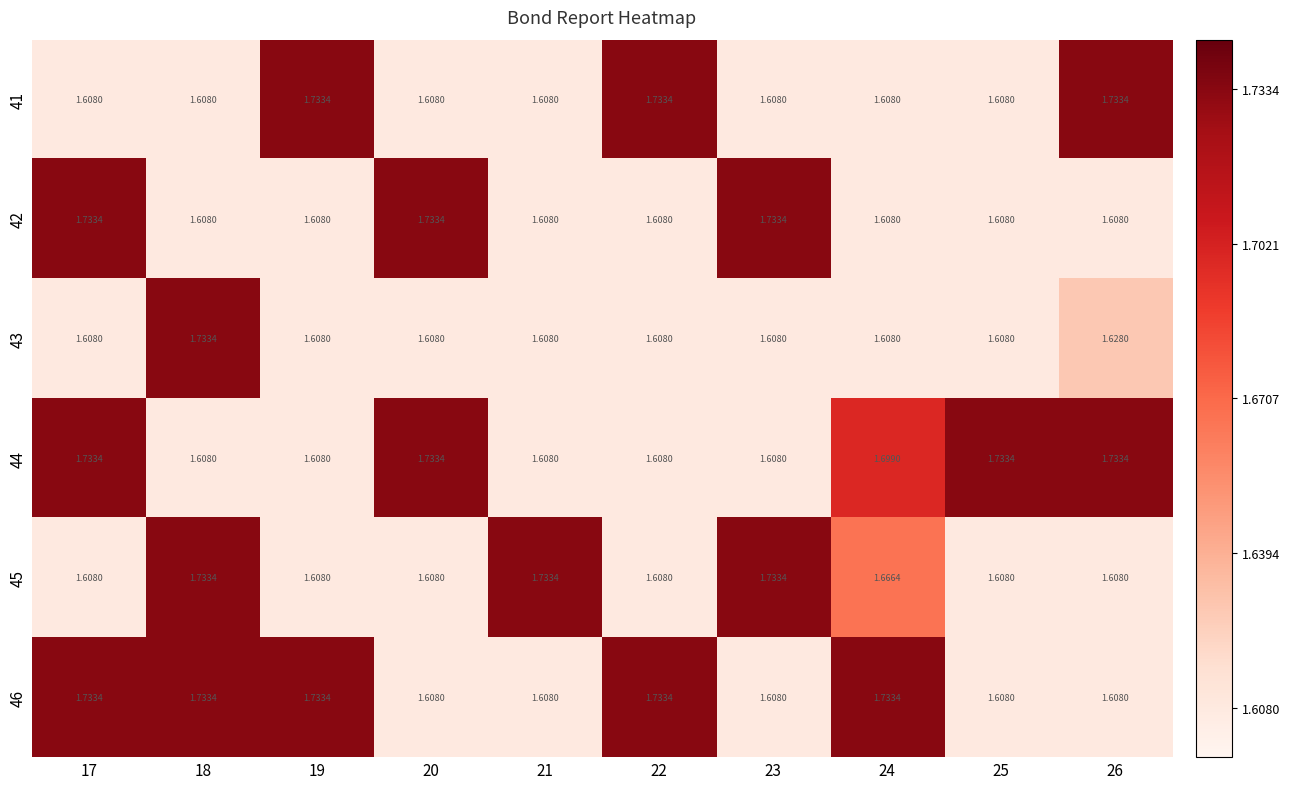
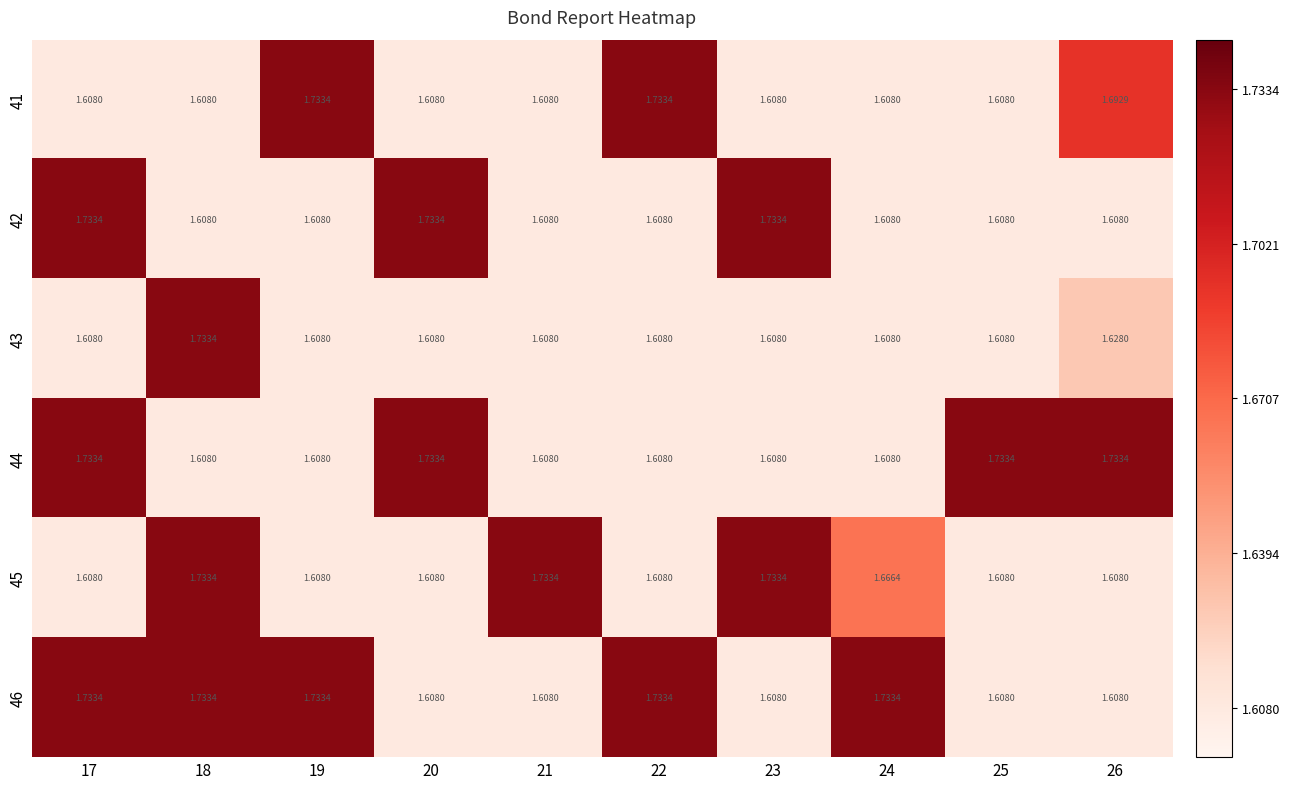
  {
    "41": {
      "17": 1.6080,
      "18": 1.6080,
      "19": 1.7334,
      "20": 1.6080,
      "21": 1.6080,
      "22": 1.7334,
      "23": 1.6080,
      "24": 1.6080,
      "25": 1.6080,
-     "26": 1.7334
+     "26": 1.6929
    },
    "42": {
      "17": 1.7334,
      "18": 1.6080,
      "19": 1.6080,
      "20": 1.7334,
      "21": 1.6080,
      "22": 1.6080,
      "23": 1.7334,
      "24": 1.6080,
      "25": 1.6080,
      "26": 1.6080
    },
    "43": {
      "17": 1.6080,
      "18": 1.7334,
      "19": 1.6080,
      "20": 1.6080,
      "21": 1.6080,
      "22": 1.6080,
      "23": 1.6080,
      "24": 1.6080,
      "25": 1.6080,
      "26": 1.6280
    },
    "44": {
      "17": 1.7334,
      "18": 1.6080,
      "19": 1.6080,
      "20": 1.7334,
      "21": 1.6080,
      "22": 1.6080,
      "23": 1.6080,
-     "24": 1.6990,
+     "24": 1.6080,
      "25": 1.7334,
      "26": 1.7334
    },
    "45": {
      "17": 1.6080,
      "18": 1.7334,
      "19": 1.6080,
      "20": 1.6080,
      "21": 1.7334,
      "22": 1.6080,
      "23": 1.7334,
      "24": 1.6664,
      "25": 1.6080,
      "26": 1.6080
    },
    "46": {
      "17": 1.7334,
      "18": 1.7334,
      "19": 1.7334,
      "20": 1.6080,
      "21": 1.6080,
      "22": 1.7334,
      "23": 1.6080,
      "24": 1.7334,
      "25": 1.6080,
      "26": 1.6080
    }
  }
